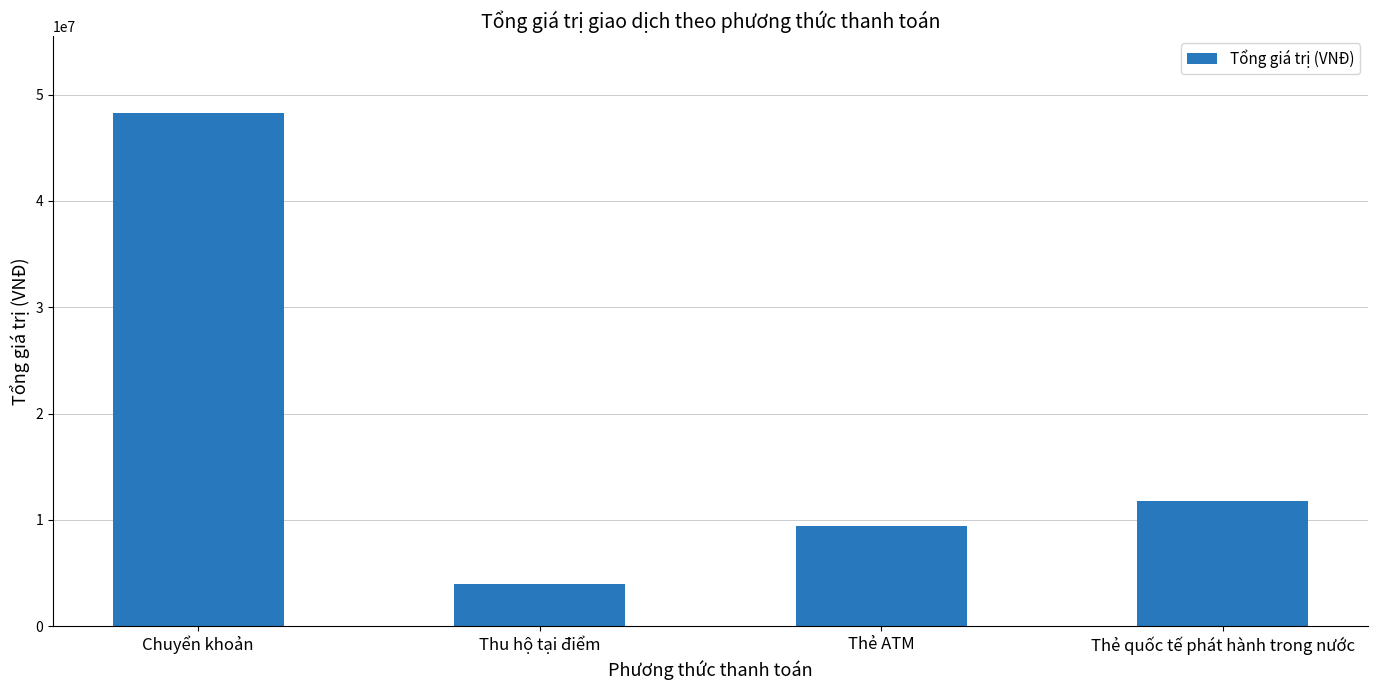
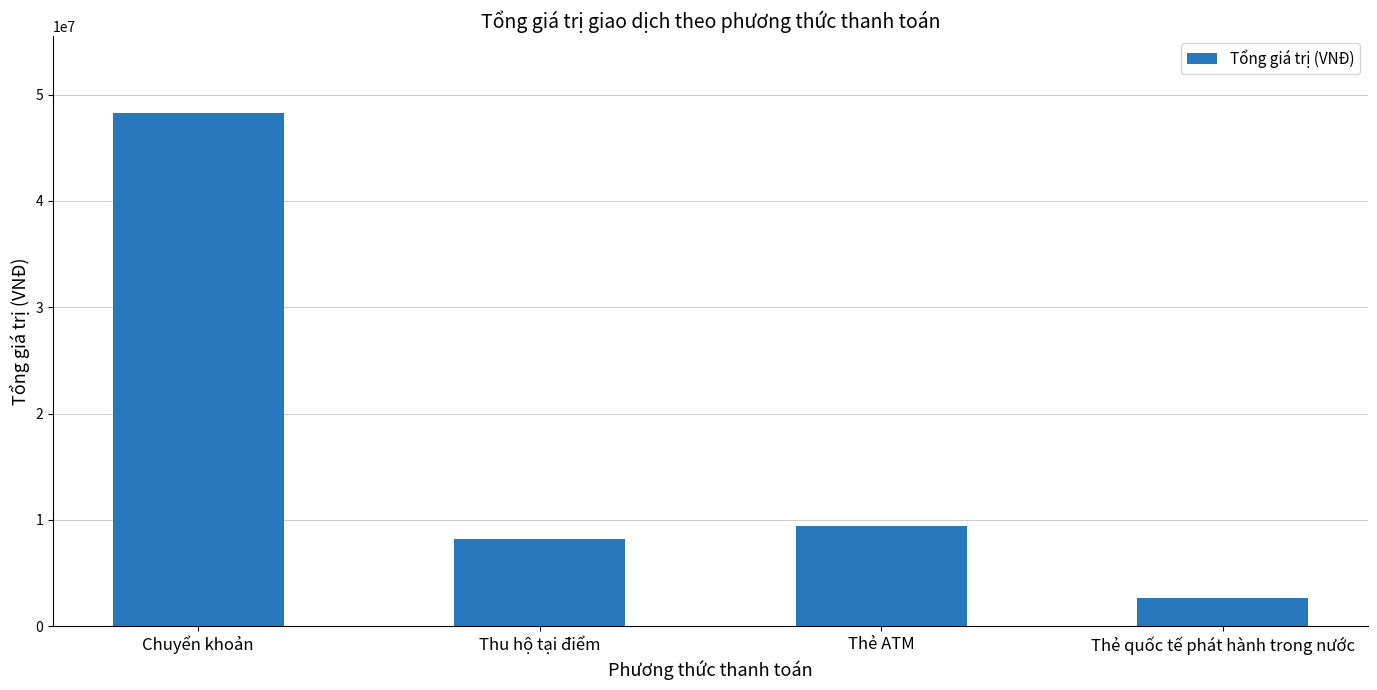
  {
    "Chuyển khoản": 48300000,
-   "Thu hộ tại điểm": 4000000,
+   "Thu hộ tại điểm": 8200000,
    "Thẻ ATM": 9400000,
-   "Thẻ quốc tế phát hành trong nước": 11800000
+   "Thẻ quốc tế phát hành trong nước": 2700000
  }
